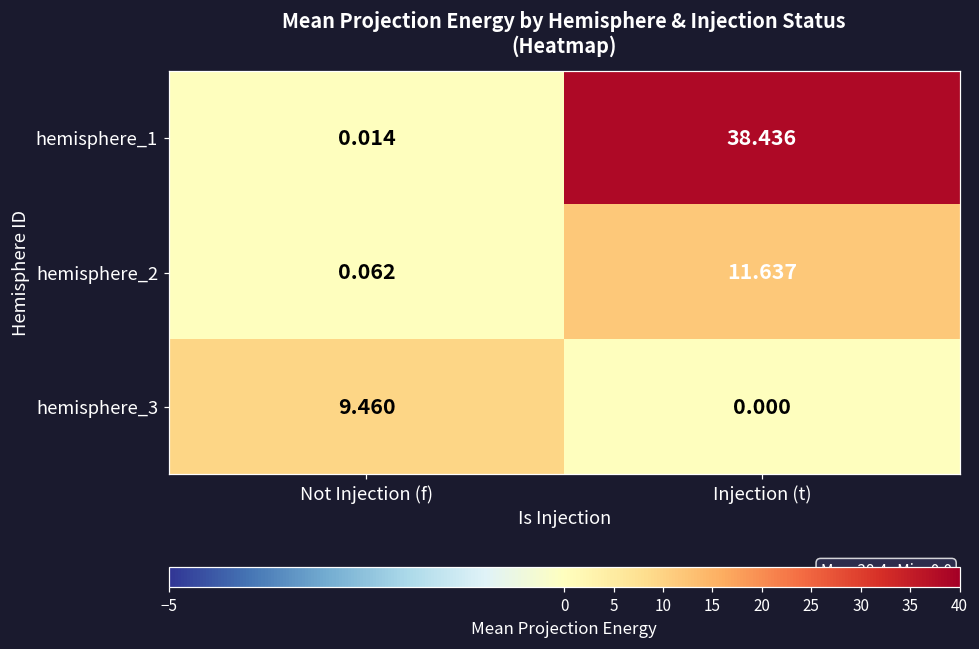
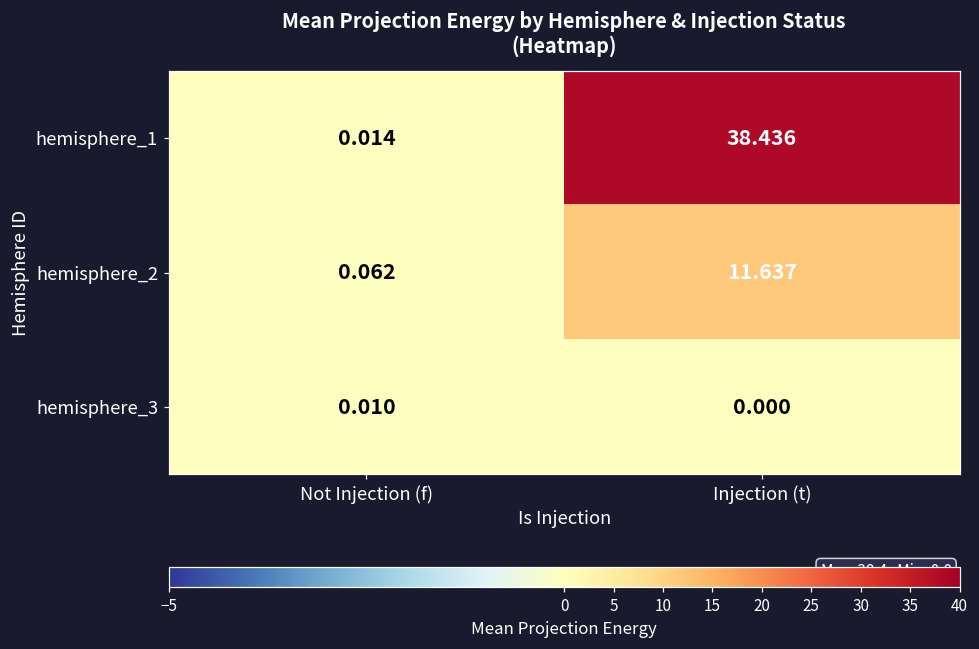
  {
    "hemisphere_1": {
      "Not Injection (f)": 0.014,
      "Injection (t)": 38.436
    },
    "hemisphere_2": {
      "Not Injection (f)": 0.062,
      "Injection (t)": 11.637
    },
    "hemisphere_3": {
-     "Not Injection (f)": 9.460,
+     "Not Injection (f)": 0.010,
      "Injection (t)": 0.000
    }
  }
